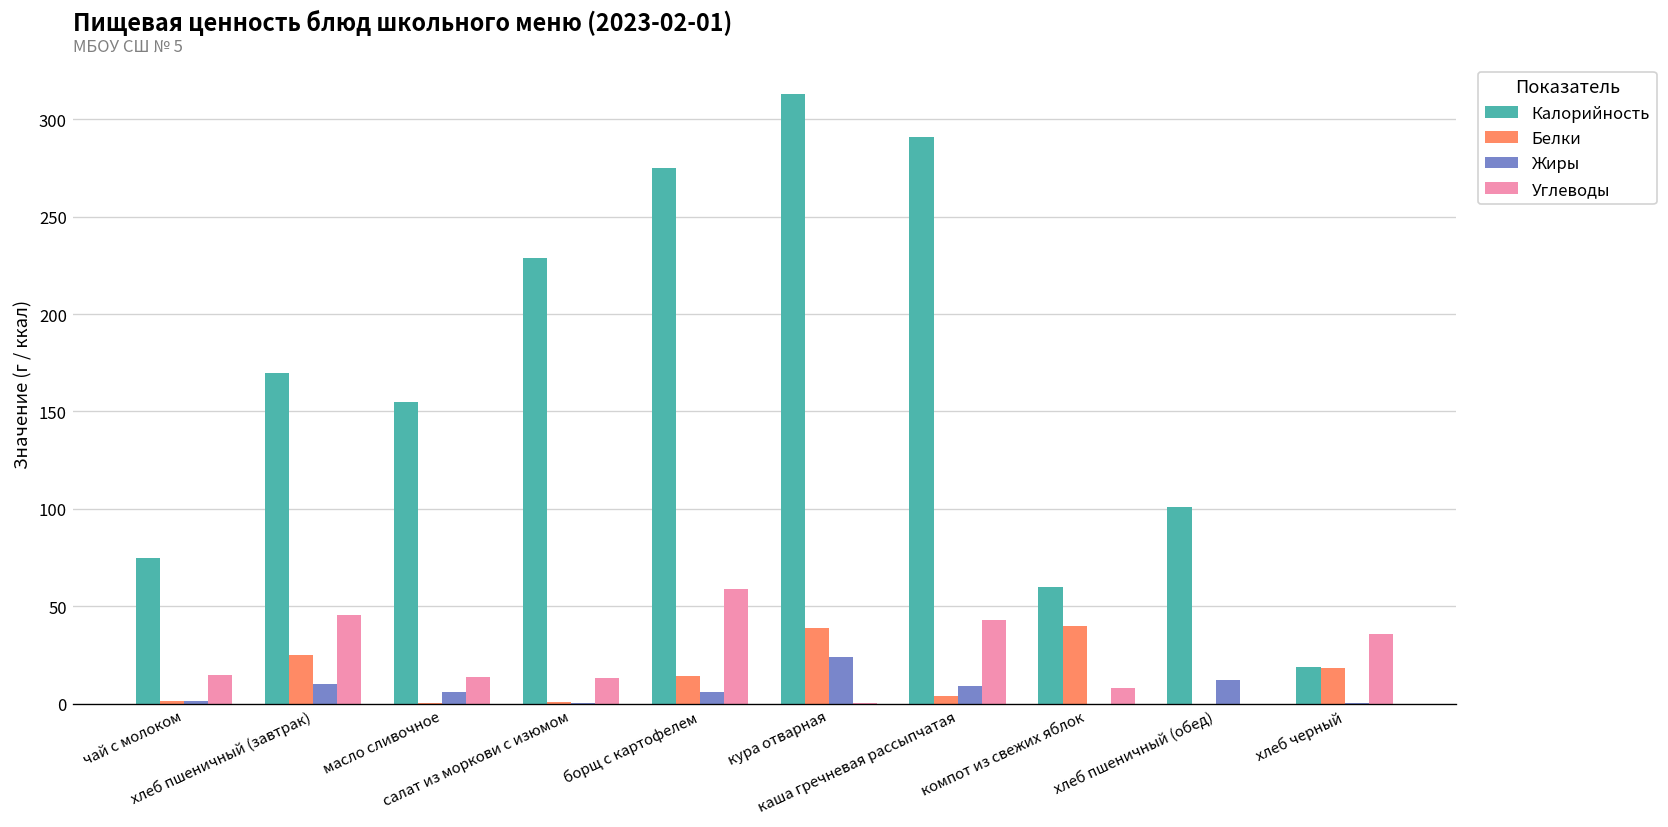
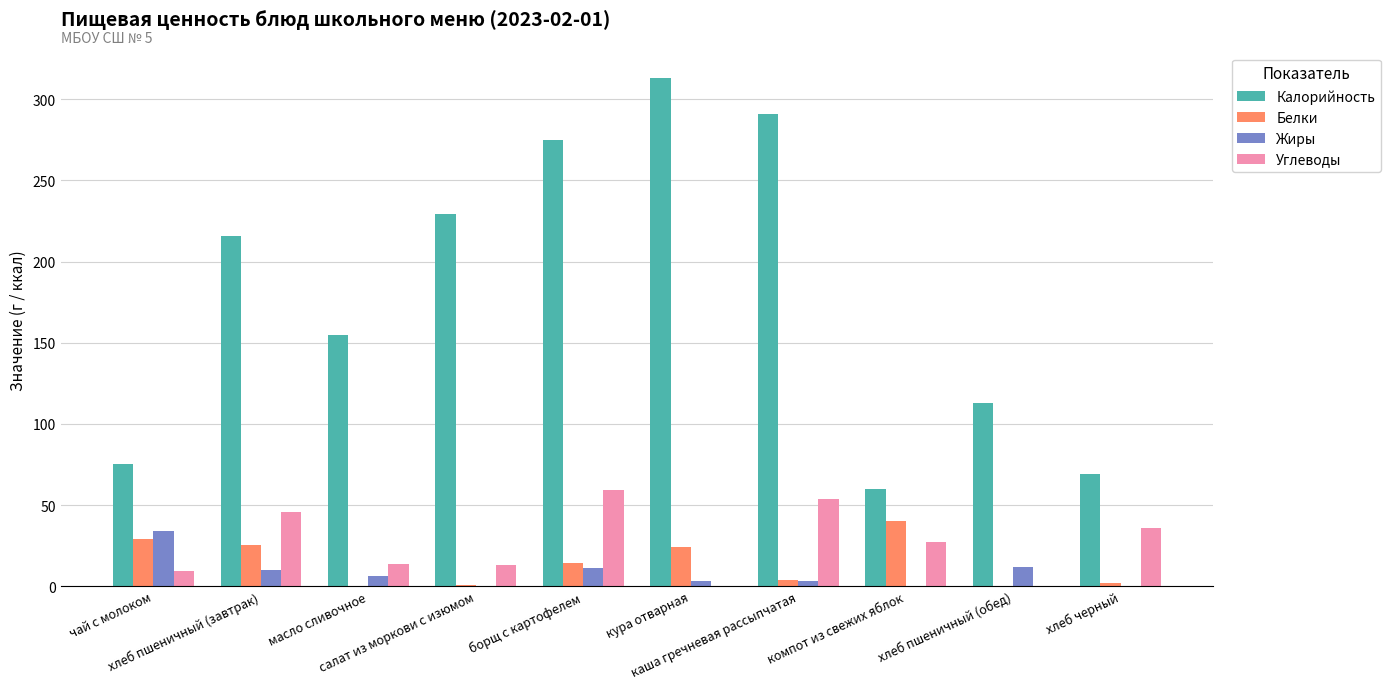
  {
    "Калорийность": {
      "чай с молоком": 75,
-     "хлеб пшеничный (завтрак)": 170,
+     "хлеб пшеничный (завтрак)": 216,
      "масло сливочное": 155,
      "салат из моркови с изюмом": 229,
      "борщ с картофелем": 275,
      "кура отварная": 313,
      "каша гречневая рассыпчатая": 291,
      "компот из свежих яблок": 60,
-     "хлеб пшеничный (обед)": 101,
-     "хлеб черный": 19
+     "хлеб пшеничный (обед)": 113,
+     "хлеб черный": 69
    },
    "Белки": {
-     "чай с молоком": 1,
+     "чай с молоком": 29,
      "хлеб пшеничный (завтрак)": 25,
      "борщ с картофелем": 14,
-     "кура отварная": 39,
+     "кура отварная": 24,
      "каша гречневая рассыпчатая": 4,
      "компот из свежих яблок": 40,
      "хлеб пшеничный (обед)": 0,
-     "хлеб черный": 18
+     "хлеб черный": 2
    },
    "Жиры": {
-     "чай с молоком": 1,
+     "чай с молоком": 34,
      "хлеб пшеничный (завтрак)": 10,
      "масло сливочное": 6,
-     "борщ с картофелем": 6,
-     "кура отварная": 24,
-     "каша гречневая рассыпчатая": 9,
+     "борщ с картофелем": 11,
+     "кура отварная": 3,
+     "каша гречневая рассыпчатая": 3,
      "компот из свежих яблок": 0,
      "хлеб пшеничный (обед)": 12
    },
    "Углеводы": {
-     "чай с молоком": 15,
+     "чай с молоком": 9,
      "хлеб пшеничный (завтрак)": 45,
      "масло сливочное": 14,
      "салат из моркови с изюмом": 13,
      "борщ с картофелем": 59,
-     "каша гречневая рассыпчатая": 43,
-     "компот из свежих яблок": 8,
+     "каша гречневая рассыпчатая": 54,
+     "компот из свежих яблок": 27,
      "хлеб пшеничный (обед)": 0,
      "хлеб черный": 36
    }
  }
